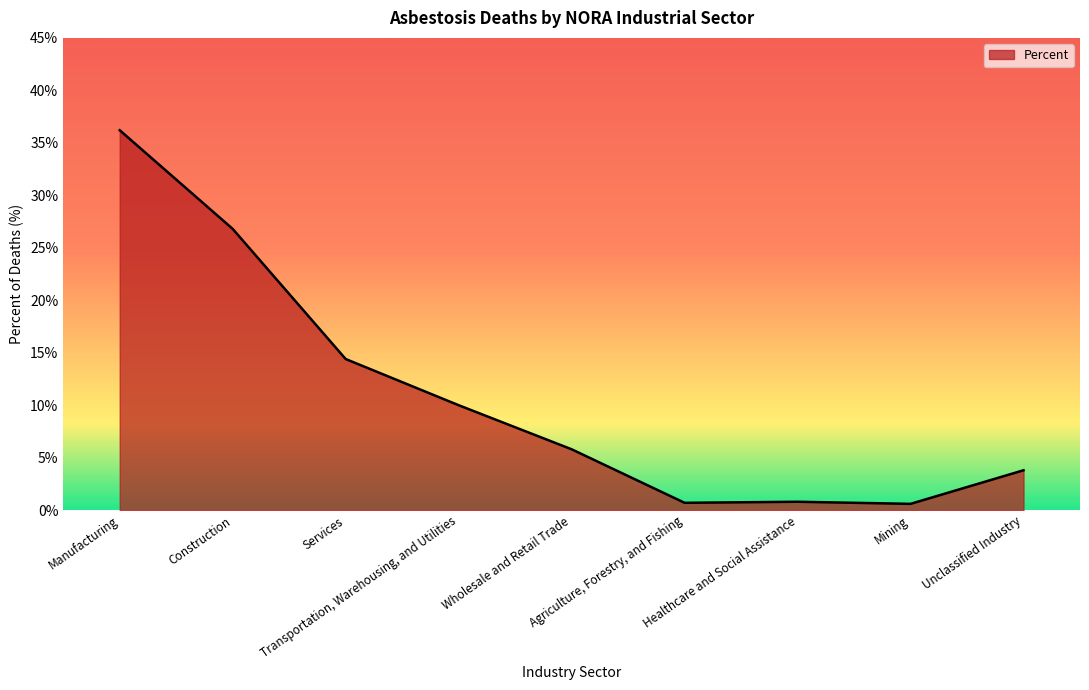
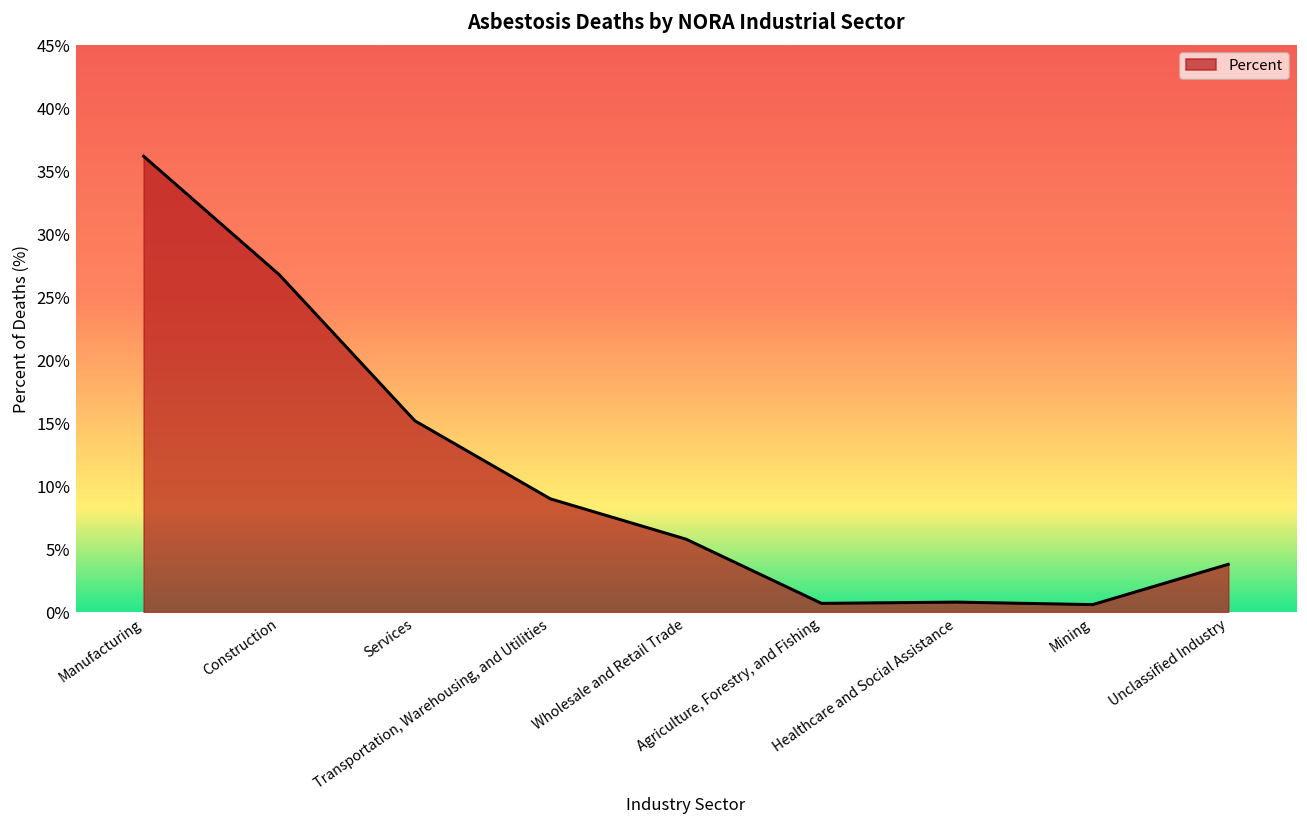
  {
    "Manufacturing": "36.2%",
    "Construction": "26.8%",
-   "Services": "14.4%",
-   "Transportation, Warehousing, and Utilities": "10%",
+   "Services": "15.2%",
+   "Transportation, Warehousing, and Utilities": "9%",
    "Wholesale and Retail Trade": "5.8%",
    "Agriculture, Forestry, and Fishing": "0.7%",
    "Healthcare and Social Assistance": "0.8%",
    "Mining": "0.6%",
    "Unclassified Industry": "3.8%"
  }
